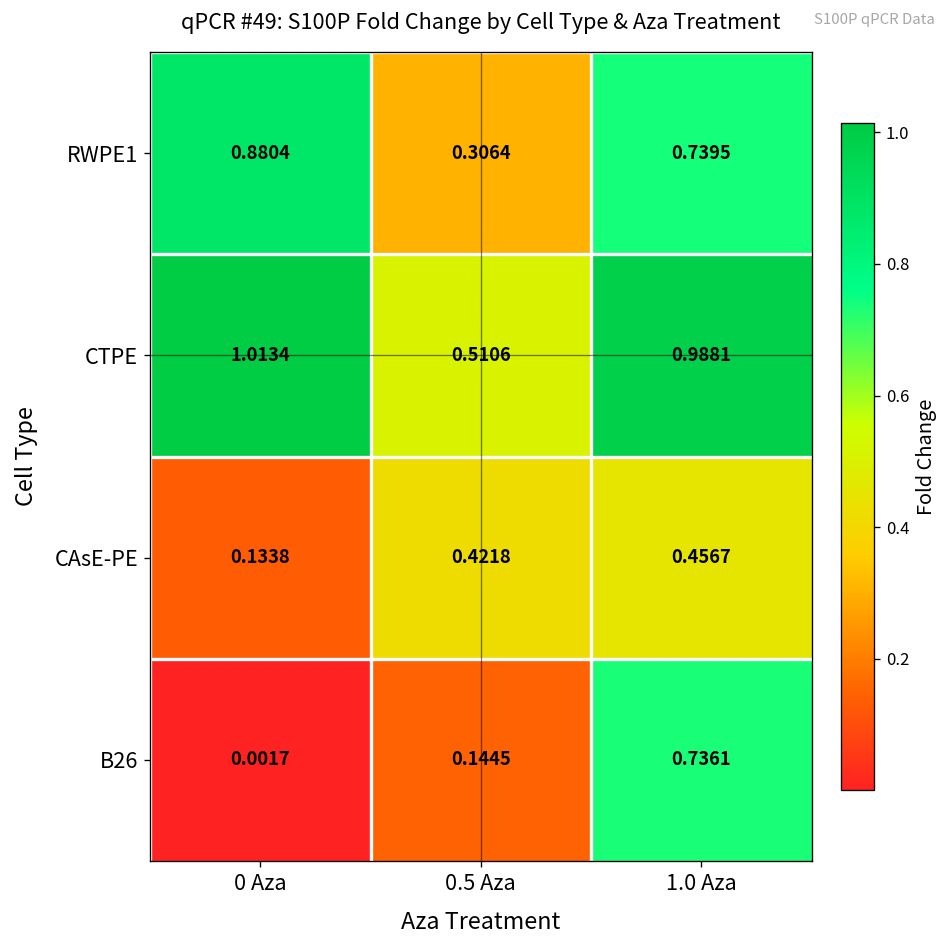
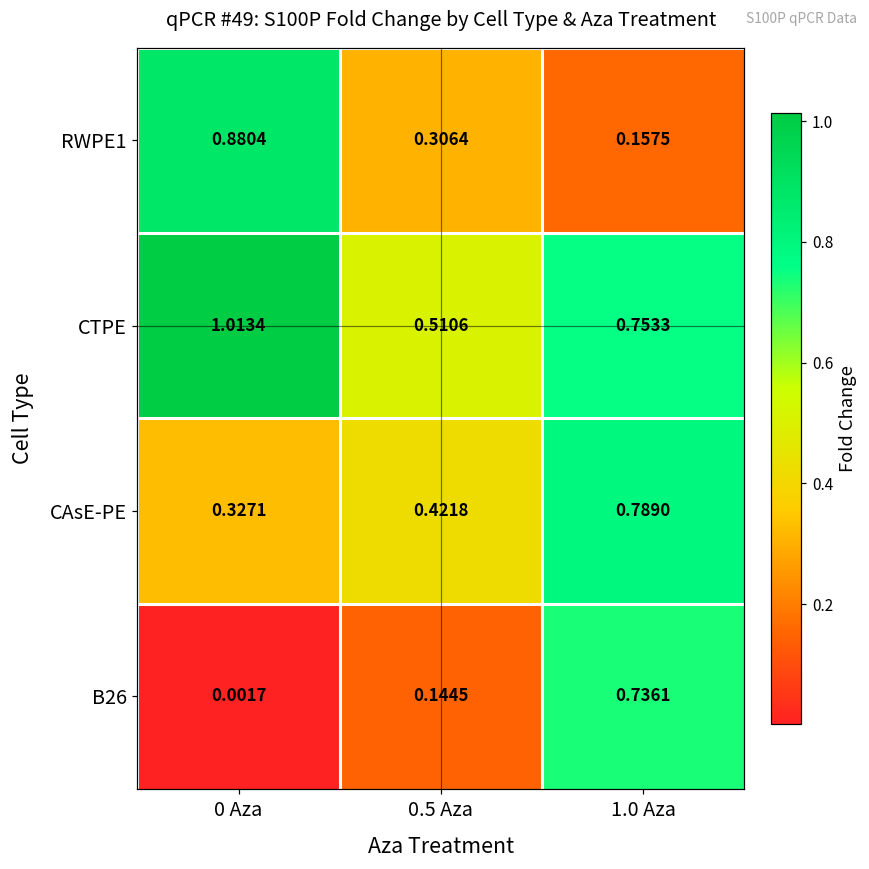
  {
    "RWPE1": {
      "0 Aza": 0.8804,
      "0.5 Aza": 0.3064,
-     "1.0 Aza": 0.7395
+     "1.0 Aza": 0.1575
    },
    "CTPE": {
      "0 Aza": 1.0134,
      "0.5 Aza": 0.5106,
-     "1.0 Aza": 0.9881
+     "1.0 Aza": 0.7533
    },
    "CAsE-PE": {
-     "0 Aza": 0.1338,
+     "0 Aza": 0.3271,
      "0.5 Aza": 0.4218,
-     "1.0 Aza": 0.4567
+     "1.0 Aza": 0.7890
    },
    "B26": {
      "0 Aza": 0.0017,
      "0.5 Aza": 0.1445,
      "1.0 Aza": 0.7361
    }
  }
